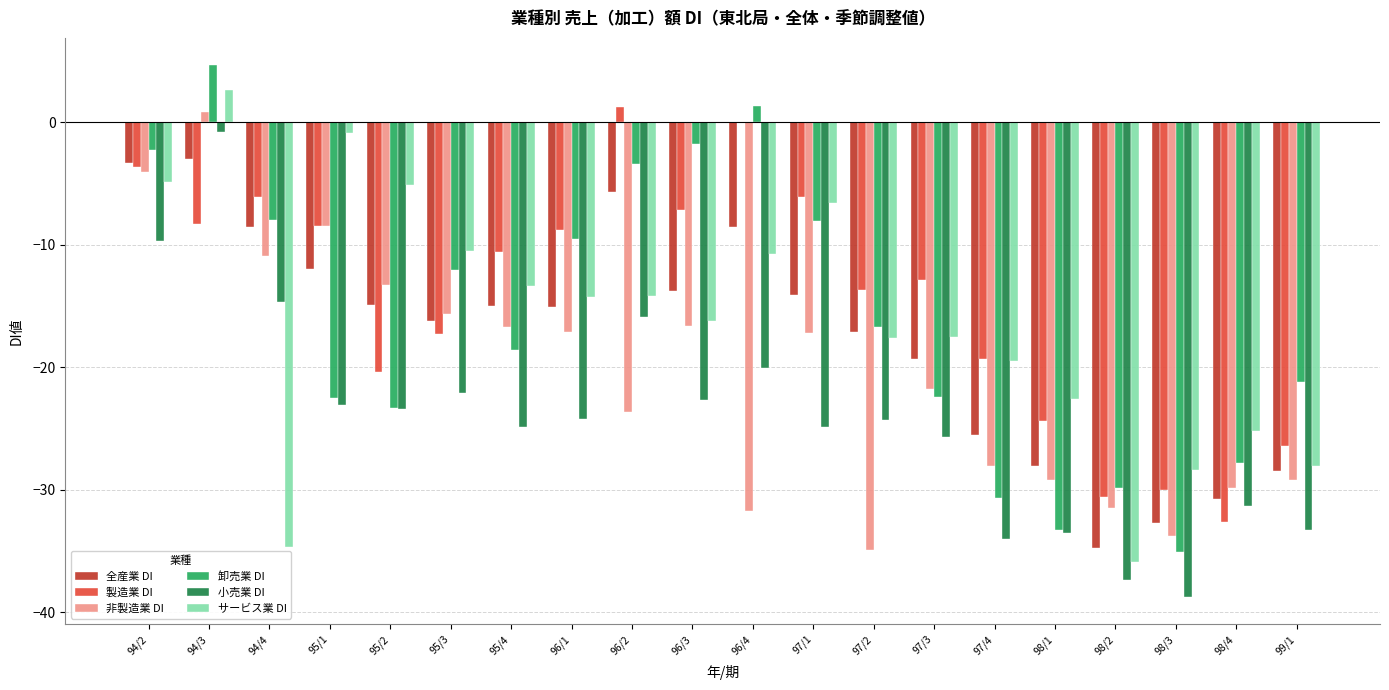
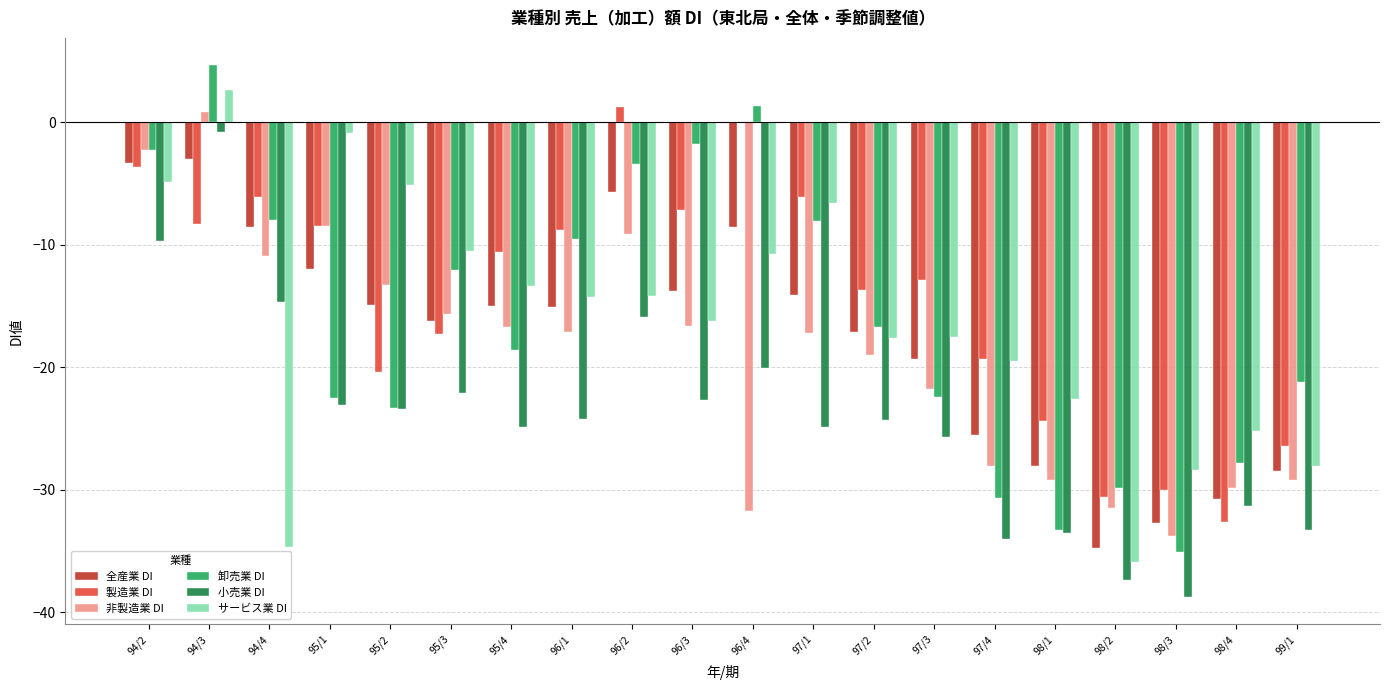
  {
    "非製造業 DI": {
-     "94/2": -4.1,
+     "94/2": -2.3,
      "94/3": 0.8,
      "94/4": -10.9,
      "95/1": -8.5,
      "95/2": -13.3,
      "95/3": -15.7,
      "95/4": -16.7,
      "96/1": -17.1,
-     "96/2": -23.7,
+     "96/2": -9.1,
      "96/3": -16.6,
      "96/4": -31.7,
      "97/1": -17.2,
-     "97/2": -34.9,
+     "97/2": -19.0,
      "97/3": -21.8,
      "97/4": -28.1,
      "98/1": -29.2,
      "98/2": -31.5,
      "98/3": -33.8,
      "98/4": -29.9,
      "99/1": -29.2
    },
    "サービス業 DI": {
      "94/2": -4.9,
      "94/3": 2.6,
      "94/4": -34.7,
      "95/1": -0.9,
      "95/2": -5.1,
      "95/3": -10.5,
      "95/4": -13.4,
      "96/1": -14.3,
      "96/2": -14.2,
      "96/3": -16.2,
      "96/4": -10.8,
      "97/1": -6.6,
      "97/2": -17.6,
      "97/3": -17.5,
      "97/4": -19.5,
      "98/1": -22.6,
      "98/2": -35.9,
      "98/3": -28.4,
      "98/4": -25.2,
      "99/1": -28.1
    }
  }
